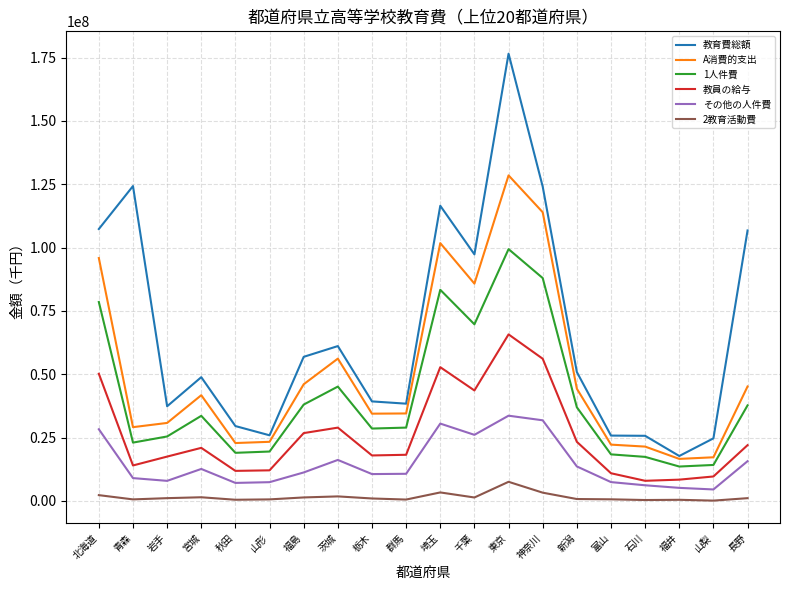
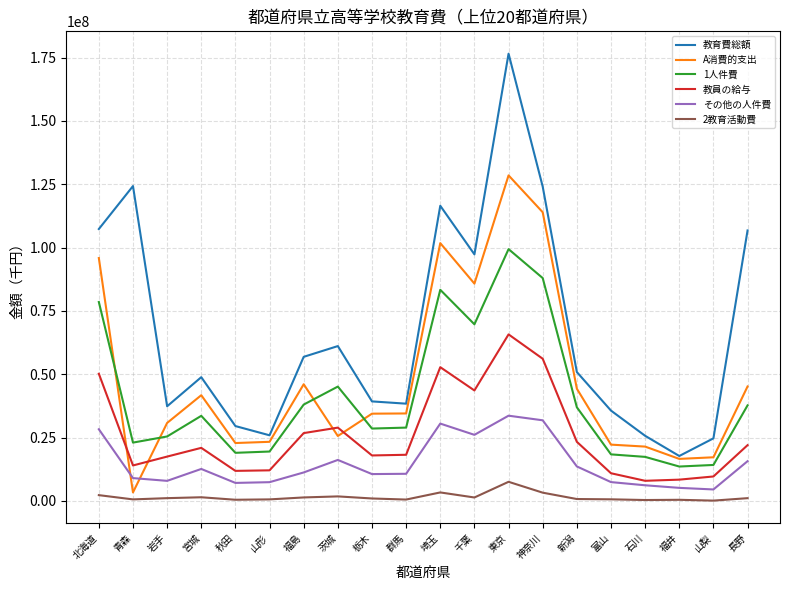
  {
    "教育費総額": {
      "北海道": 107000000,
      "青森": 124000000,
      "岩手": 37000000,
      "宮城": 49000000,
      "秋田": 30000000,
      "山形": 26000000,
      "福島": 57000000,
      "茨城": 61000000,
      "栃木": 39000000,
      "群馬": 38000000,
      "埼玉": 116000000,
      "千葉": 97000000,
      "東京": 177000000,
      "神奈川": 124000000,
      "新潟": 51000000,
-     "富山": 26000000,
+     "富山": 36000000,
      "石川": 26000000,
      "福井": 18000000,
      "山梨": 25000000,
      "長野": 107000000
    },
    "A消費的支出": {
      "北海道": 96000000,
-     "青森": 29000000,
+     "青森": 3000000,
      "岩手": 31000000,
      "宮城": 42000000,
      "秋田": 23000000,
      "山形": 23000000,
      "福島": 46000000,
-     "茨城": 56000000,
+     "茨城": 26000000,
      "栃木": 34000000,
      "群馬": 35000000,
      "埼玉": 102000000,
      "千葉": 86000000,
      "東京": 128000000,
      "神奈川": 114000000,
      "新潟": 44000000,
      "富山": 22000000,
      "石川": 21000000,
      "福井": 17000000,
      "山梨": 17000000,
      "長野": 45000000
    },
    "1人件費": {
      "北海道": 79000000,
      "青森": 23000000,
      "岩手": 25000000,
      "宮城": 34000000,
      "秋田": 19000000,
      "山形": 20000000,
      "福島": 38000000,
      "茨城": 45000000,
      "栃木": 29000000,
      "群馬": 29000000,
      "埼玉": 83000000,
      "千葉": 70000000,
      "東京": 99000000,
      "神奈川": 88000000,
      "新潟": 37000000,
      "富山": 18000000,
      "石川": 17000000,
      "福井": 14000000,
      "山梨": 14000000,
      "長野": 38000000
    },
    "教員の給与": {
      "北海道": 50000000,
      "青森": 14000000,
      "岩手": 18000000,
      "宮城": 21000000,
      "秋田": 12000000,
      "山形": 12000000,
      "福島": 27000000,
      "茨城": 29000000,
      "栃木": 18000000,
      "群馬": 18000000,
      "埼玉": 53000000,
      "千葉": 44000000,
      "東京": 66000000,
      "神奈川": 56000000,
      "新潟": 23000000,
      "富山": 11000000,
      "石川": 8000000,
      "福井": 8000000,
      "山梨": 10000000,
      "長野": 22000000
    },
    "その他の人件費": {
      "北海道": 28000000,
      "青森": 9000000,
      "岩手": 8000000,
      "宮城": 13000000,
      "秋田": 7000000,
      "山形": 7000000,
      "福島": 11000000,
      "茨城": 16000000,
      "栃木": 11000000,
      "群馬": 11000000,
      "埼玉": 31000000,
      "千葉": 26000000,
      "東京": 34000000,
      "神奈川": 32000000,
      "新潟": 14000000,
      "富山": 7000000,
      "石川": 6000000,
      "福井": 5000000,
      "山梨": 5000000,
      "長野": 16000000
    },
    "2教育活動費": {
      "北海道": 2000000,
      "青森": 1000000,
      "岩手": 1000000,
      "宮城": 1000000,
      "秋田": 0,
      "山形": 1000000,
      "福島": 1000000,
      "茨城": 2000000,
      "栃木": 1000000,
      "群馬": 1000000,
      "埼玉": 3000000,
      "千葉": 1000000,
      "東京": 8000000,
      "神奈川": 3000000,
      "新潟": 1000000,
      "富山": 1000000,
      "石川": 0,
      "福井": 0,
      "山梨": 0,
      "長野": 1000000
    }
  }
